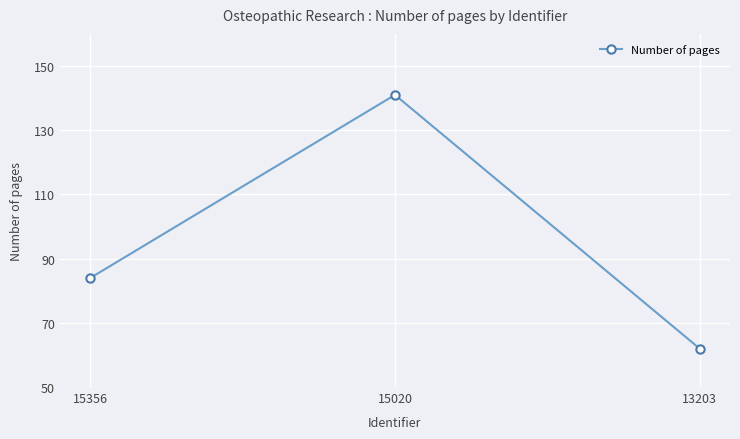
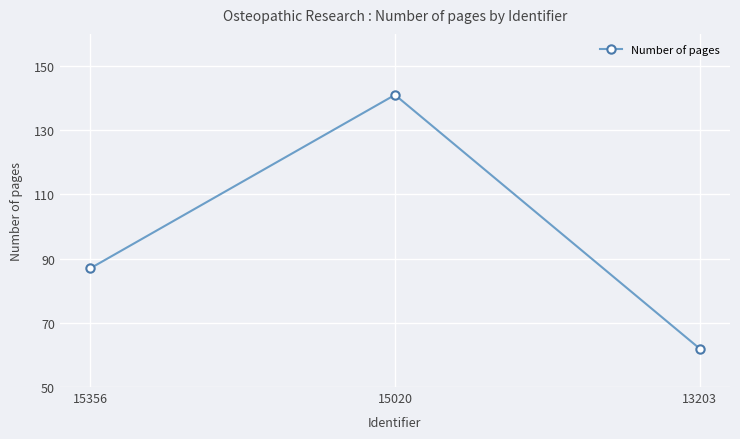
  {
-   "15356": 84,
+   "15356": 87,
    "15020": 141,
    "13203": 62
  }
